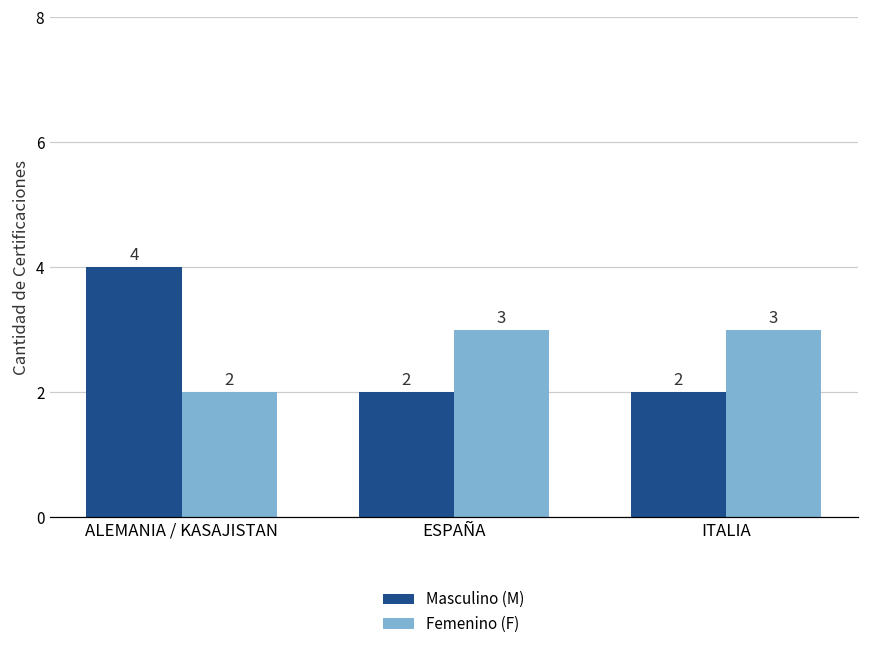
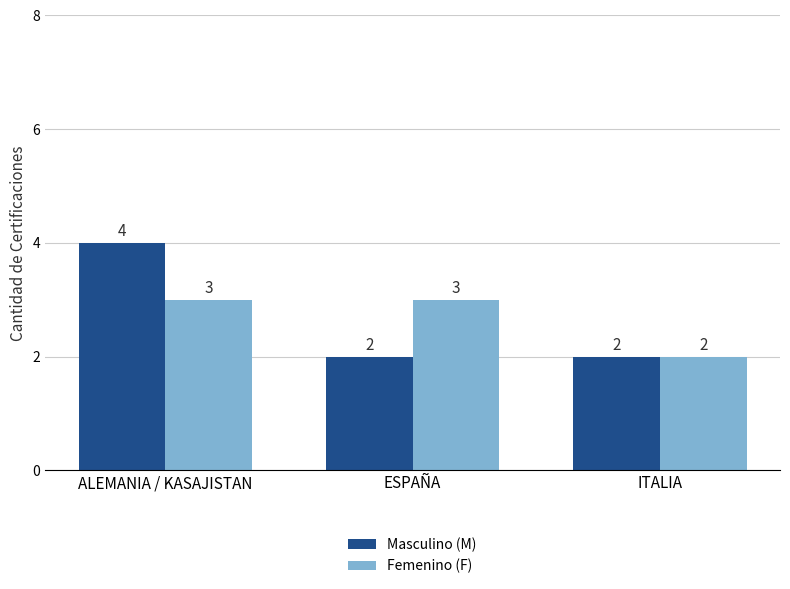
  {
    "Masculino (M)": {
      "ALEMANIA / KASAJISTAN": 4,
      "ESPAÑA": 2,
      "ITALIA": 2
    },
    "Femenino (F)": {
-     "ALEMANIA / KASAJISTAN": 2,
+     "ALEMANIA / KASAJISTAN": 3,
      "ESPAÑA": 3,
-     "ITALIA": 3
+     "ITALIA": 2
    }
  }
